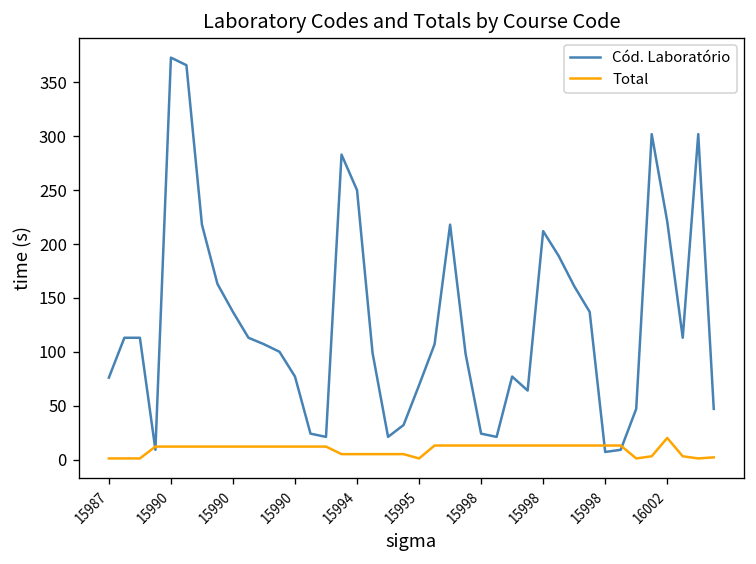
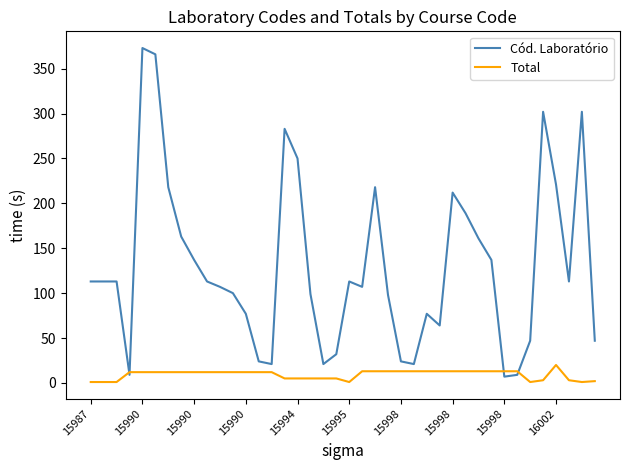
  {
    "Cód. Laboratório": {
-     "15987": 80,
+     "15987": 110,
      "15994": 250,
-     "15995": 70,
+     "15995": 110,
      "16002": 220
    },
    "Total": {
      "15987": 0,
      "15994": 10,
      "15995": 0,
      "16002": 20
    }
  }
